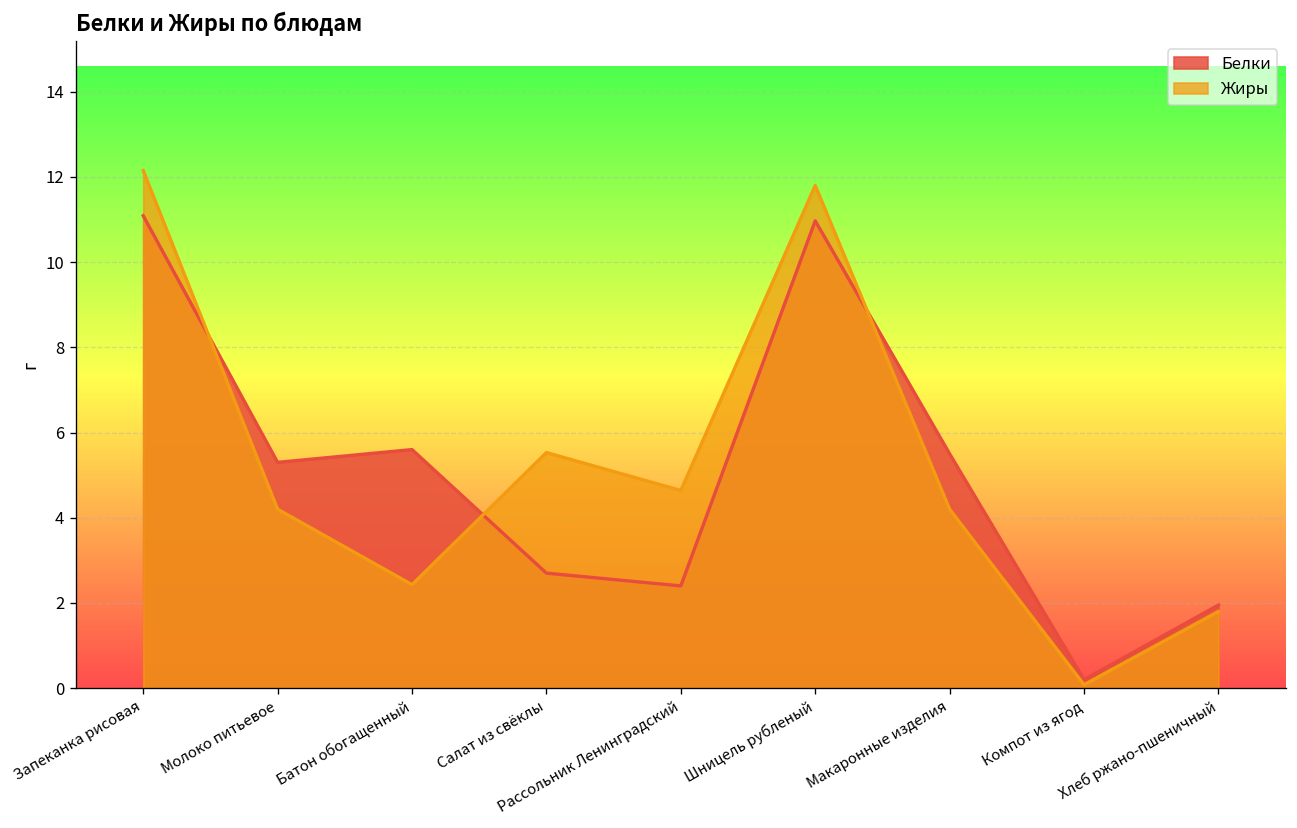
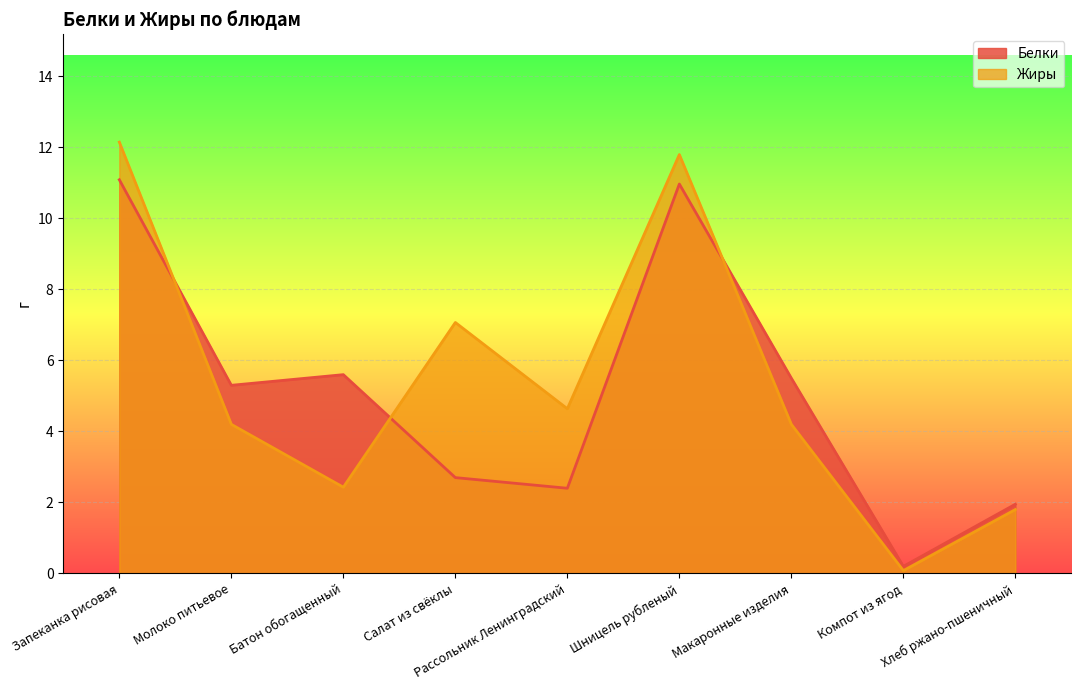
  {
    "Белки": {
      "Запеканка рисовая": 11.1,
      "Молоко питьевое": 5.3,
      "Батон обогащенный": 5.6,
      "Салат из свёклы": 2.7,
      "Рассольник Ленинградский": 2.4,
      "Шницель рубленый": 11.0,
      "Макаронные изделия": 5.5,
      "Компот из ягод": 0.2,
      "Хлеб ржано-пшеничный": 2.0
    },
    "Жиры": {
      "Запеканка рисовая": 12.2,
      "Молоко питьевое": 4.2,
      "Батон обогащенный": 2.4,
-     "Салат из свёклы": 5.5,
+     "Салат из свёклы": 7.1,
      "Рассольник Ленинградский": 4.6,
      "Шницель рубленый": 11.8,
      "Макаронные изделия": 4.2,
      "Компот из ягод": 0.1,
      "Хлеб ржано-пшеничный": 1.8
    }
  }
